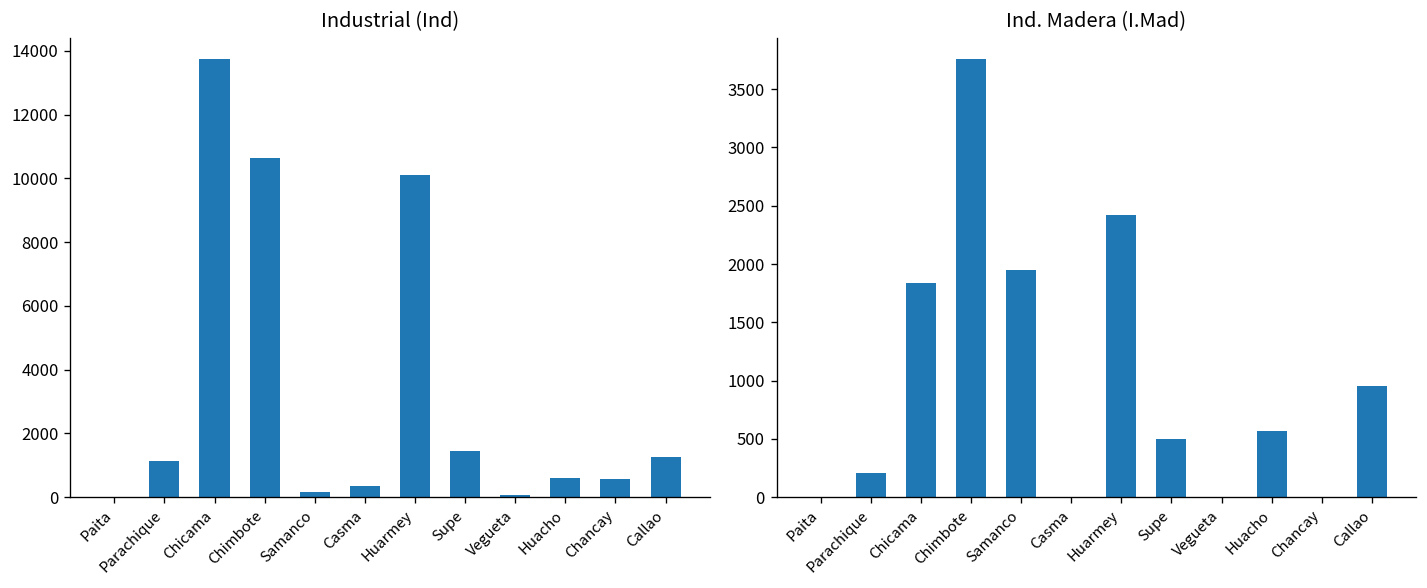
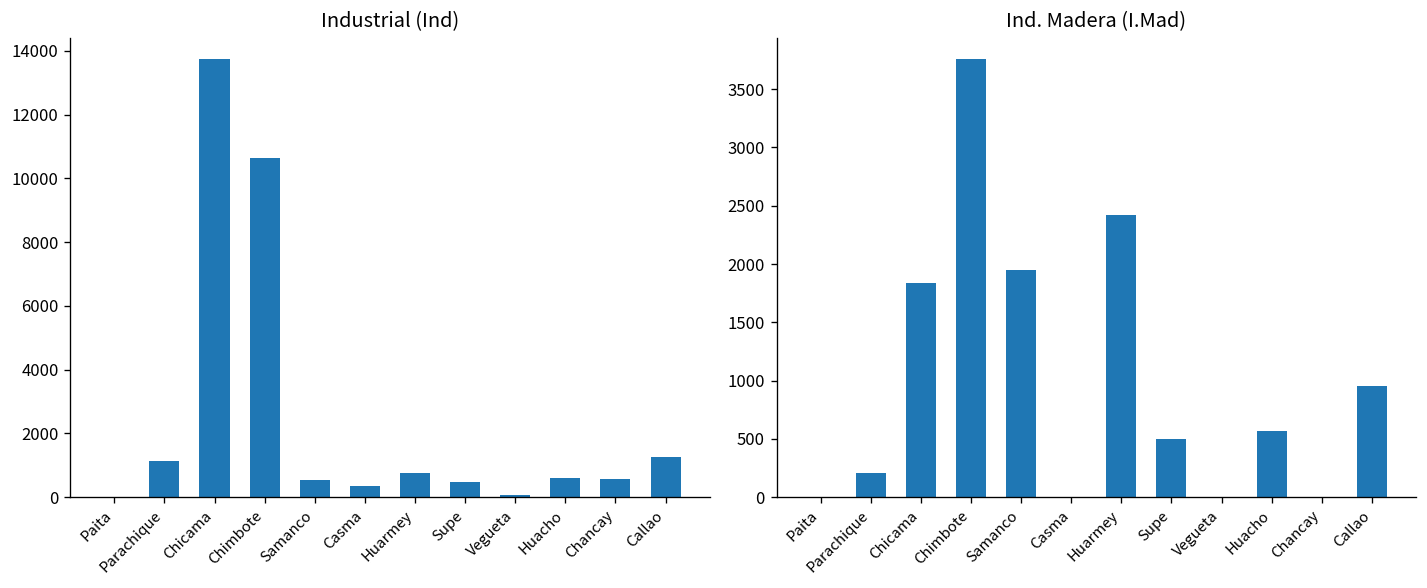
  {
    "Industrial (Ind)": {
      "Paita": 0,
      "Parachique": 1100,
      "Chicama": 13700,
      "Chimbote": 10600,
-     "Samanco": 200,
+     "Samanco": 500,
      "Casma": 400,
-     "Huarmey": 10100,
-     "Supe": 1400,
+     "Huarmey": 800,
+     "Supe": 500,
      "Huacho": 600,
      "Chancay": 600,
      "Callao": 1300
    },
    "Ind. Madera (I.Mad)": {
      "Paita": 0,
      "Parachique": 200,
      "Chicama": 1800,
      "Chimbote": 3800,
      "Samanco": 2000,
      "Casma": 0,
      "Huarmey": 2400,
      "Supe": 500,
      "Vegueta": 0,
      "Huacho": 600,
      "Chancay": 0,
      "Callao": 1000
    }
  }
